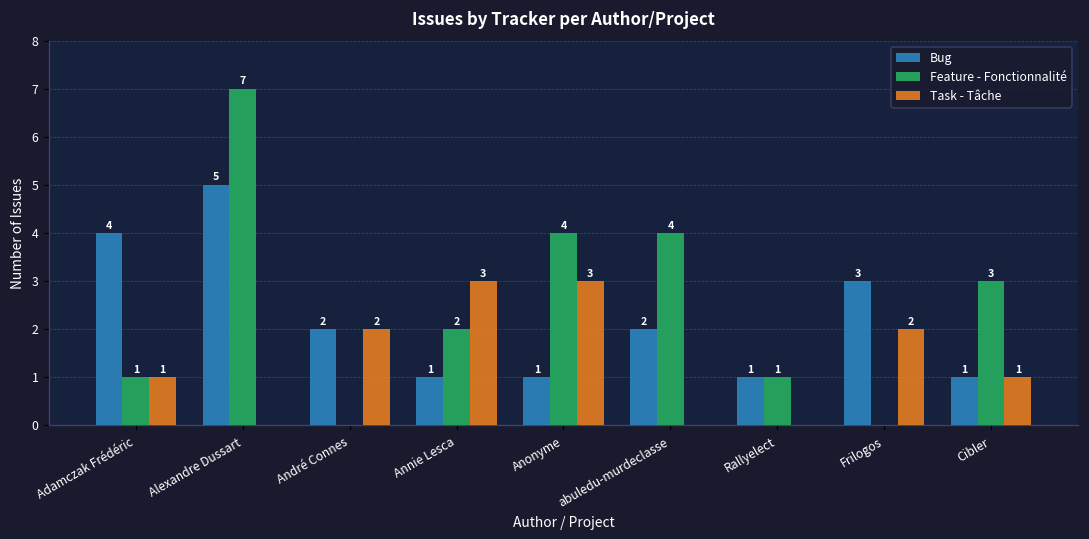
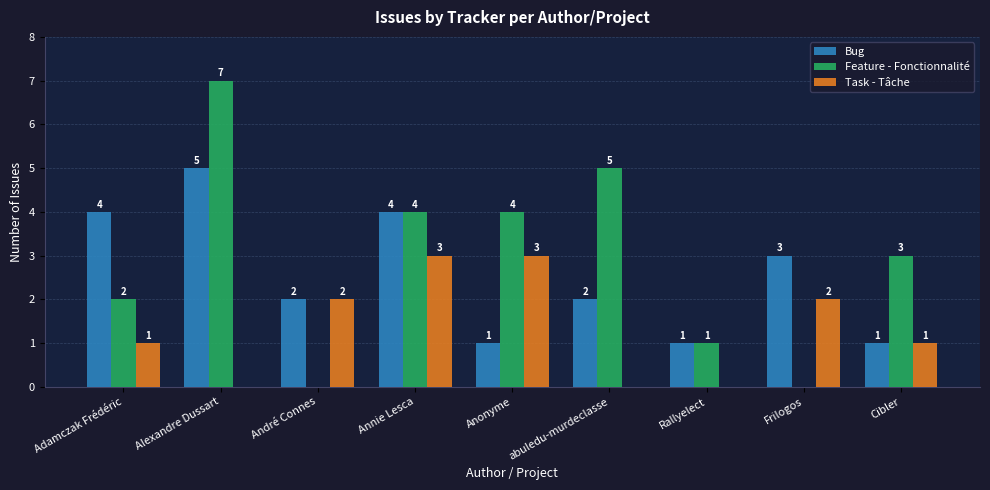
  {
    "Bug": {
      "Adamczak Frédéric": 4,
      "Alexandre Dussart": 5,
      "André Connes": 2,
-     "Annie Lesca": 1,
+     "Annie Lesca": 4,
      "Anonyme": 1,
      "abuledu-murdeclasse": 2,
      "Rallyelect": 1,
      "Frilogos": 3,
      "Cibler": 1
    },
    "Feature - Fonctionnalité": {
-     "Adamczak Frédéric": 1,
+     "Adamczak Frédéric": 2,
      "Alexandre Dussart": 7,
-     "Annie Lesca": 2,
+     "Annie Lesca": 4,
      "Anonyme": 4,
-     "abuledu-murdeclasse": 4,
+     "abuledu-murdeclasse": 5,
      "Rallyelect": 1,
      "Cibler": 3
    },
    "Task - Tâche": {
      "Adamczak Frédéric": 1,
      "André Connes": 2,
      "Annie Lesca": 3,
      "Anonyme": 3,
      "Frilogos": 2,
      "Cibler": 1
    }
  }
